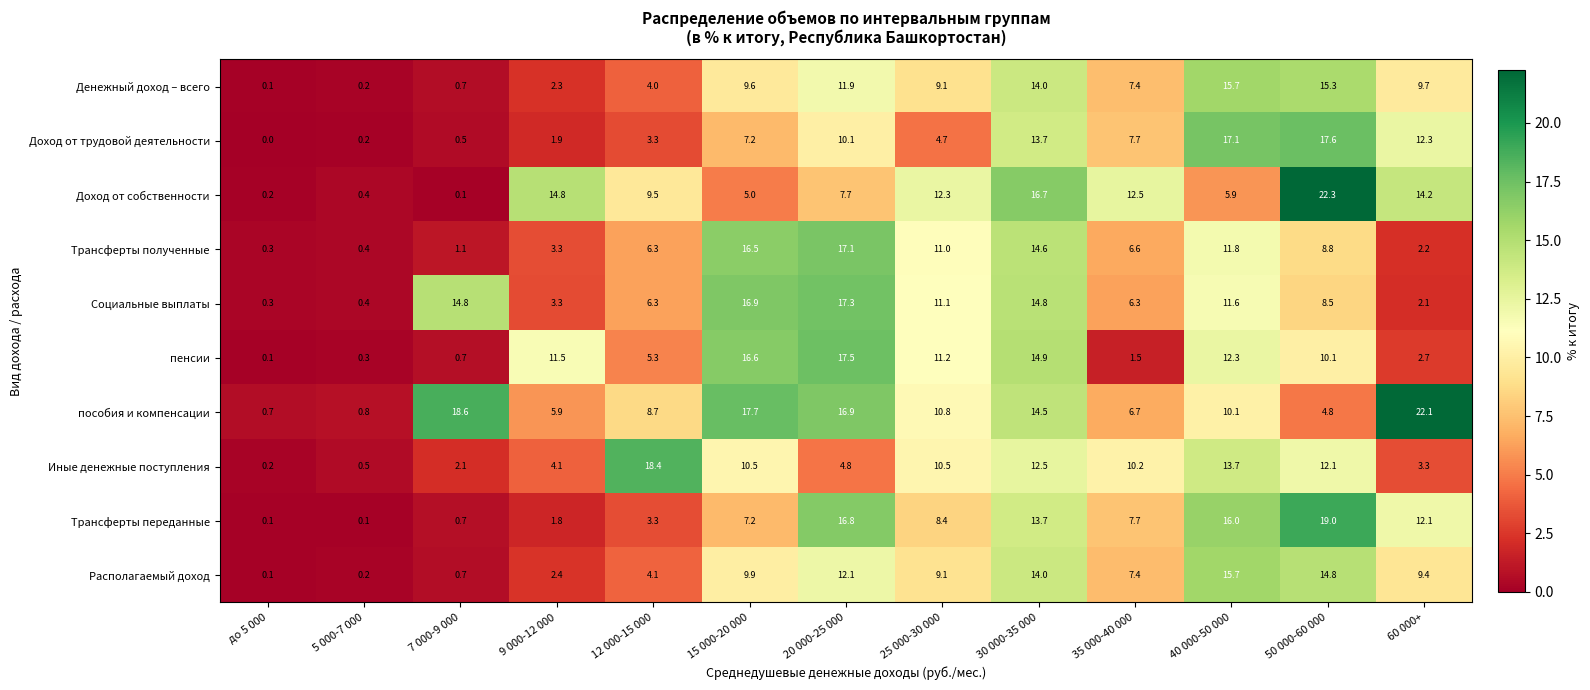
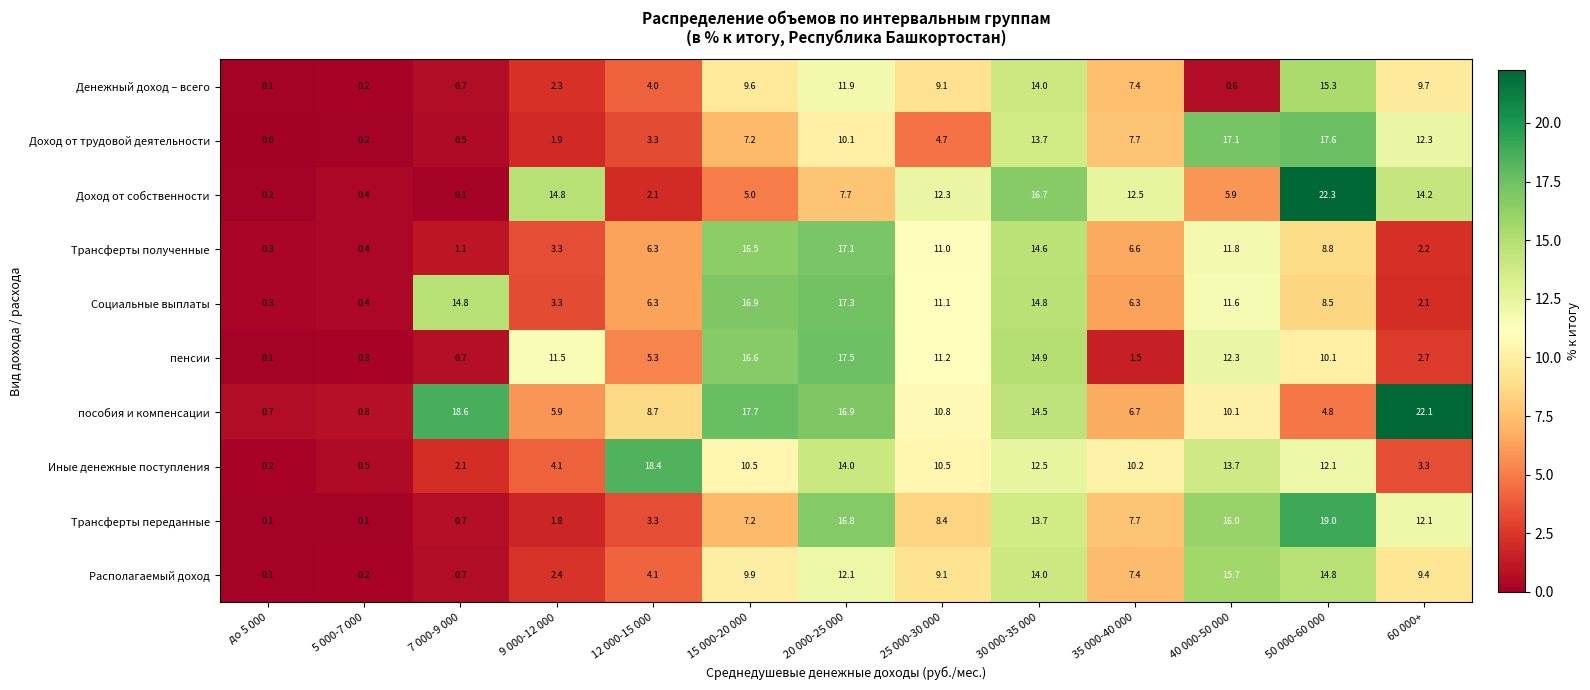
  {
    "Денежный доход – всего": {
      "до 5 000": 0.1,
      "5 000-7 000": 0.2,
      "7 000-9 000": 0.7,
      "9 000-12 000": 2.3,
      "12 000-15 000": 4.0,
      "15 000-20 000": 9.6,
      "20 000-25 000": 11.9,
      "25 000-30 000": 9.1,
      "30 000-35 000": 14.0,
      "35 000-40 000": 7.4,
-     "40 000-50 000": 15.7,
+     "40 000-50 000": 0.6,
      "50 000-60 000": 15.3,
      "60 000+": 9.7
    },
    "Доход от трудовой деятельности": {
      "до 5 000": 0.0,
      "5 000-7 000": 0.2,
      "7 000-9 000": 0.5,
      "9 000-12 000": 1.9,
      "12 000-15 000": 3.3,
      "15 000-20 000": 7.2,
      "20 000-25 000": 10.1,
      "25 000-30 000": 4.7,
      "30 000-35 000": 13.7,
      "35 000-40 000": 7.7,
      "40 000-50 000": 17.1,
      "50 000-60 000": 17.6,
      "60 000+": 12.3
    },
    "Доход от собственности": {
      "до 5 000": 0.2,
      "5 000-7 000": 0.4,
      "7 000-9 000": 0.1,
      "9 000-12 000": 14.8,
-     "12 000-15 000": 9.5,
+     "12 000-15 000": 2.1,
      "15 000-20 000": 5.0,
      "20 000-25 000": 7.7,
      "25 000-30 000": 12.3,
      "30 000-35 000": 16.7,
      "35 000-40 000": 12.5,
      "40 000-50 000": 5.9,
      "50 000-60 000": 22.3,
      "60 000+": 14.2
    },
    "Трансферты полученные": {
      "до 5 000": 0.3,
      "5 000-7 000": 0.4,
      "7 000-9 000": 1.1,
      "9 000-12 000": 3.3,
      "12 000-15 000": 6.3,
      "15 000-20 000": 16.5,
      "20 000-25 000": 17.1,
      "25 000-30 000": 11.0,
      "30 000-35 000": 14.6,
      "35 000-40 000": 6.6,
      "40 000-50 000": 11.8,
      "50 000-60 000": 8.8,
      "60 000+": 2.2
    },
    "Социальные выплаты": {
      "до 5 000": 0.3,
      "5 000-7 000": 0.4,
      "7 000-9 000": 14.8,
      "9 000-12 000": 3.3,
      "12 000-15 000": 6.3,
      "15 000-20 000": 16.9,
      "20 000-25 000": 17.3,
      "25 000-30 000": 11.1,
      "30 000-35 000": 14.8,
      "35 000-40 000": 6.3,
      "40 000-50 000": 11.6,
      "50 000-60 000": 8.5,
      "60 000+": 2.1
    },
    "пенсии": {
      "до 5 000": 0.1,
      "5 000-7 000": 0.3,
      "7 000-9 000": 0.7,
      "9 000-12 000": 11.5,
      "12 000-15 000": 5.3,
      "15 000-20 000": 16.6,
      "20 000-25 000": 17.5,
      "25 000-30 000": 11.2,
      "30 000-35 000": 14.9,
      "35 000-40 000": 1.5,
      "40 000-50 000": 12.3,
      "50 000-60 000": 10.1,
      "60 000+": 2.7
    },
    "пособия и компенсации": {
      "до 5 000": 0.7,
      "5 000-7 000": 0.8,
      "7 000-9 000": 18.6,
      "9 000-12 000": 5.9,
      "12 000-15 000": 8.7,
      "15 000-20 000": 17.7,
      "20 000-25 000": 16.9,
      "25 000-30 000": 10.8,
      "30 000-35 000": 14.5,
      "35 000-40 000": 6.7,
      "40 000-50 000": 10.1,
      "50 000-60 000": 4.8,
      "60 000+": 22.1
    },
    "Иные денежные поступления": {
      "до 5 000": 0.2,
      "5 000-7 000": 0.5,
      "7 000-9 000": 2.1,
      "9 000-12 000": 4.1,
      "12 000-15 000": 18.4,
      "15 000-20 000": 10.5,
-     "20 000-25 000": 4.8,
+     "20 000-25 000": 14.0,
      "25 000-30 000": 10.5,
      "30 000-35 000": 12.5,
      "35 000-40 000": 10.2,
      "40 000-50 000": 13.7,
      "50 000-60 000": 12.1,
      "60 000+": 3.3
    },
    "Трансферты переданные": {
      "до 5 000": 0.1,
      "5 000-7 000": 0.1,
      "7 000-9 000": 0.7,
      "9 000-12 000": 1.8,
      "12 000-15 000": 3.3,
      "15 000-20 000": 7.2,
      "20 000-25 000": 16.8,
      "25 000-30 000": 8.4,
      "30 000-35 000": 13.7,
      "35 000-40 000": 7.7,
      "40 000-50 000": 16.0,
      "50 000-60 000": 19.0,
      "60 000+": 12.1
    },
    "Располагаемый доход": {
      "до 5 000": 0.1,
      "5 000-7 000": 0.2,
      "7 000-9 000": 0.7,
      "9 000-12 000": 2.4,
      "12 000-15 000": 4.1,
      "15 000-20 000": 9.9,
      "20 000-25 000": 12.1,
      "25 000-30 000": 9.1,
      "30 000-35 000": 14.0,
      "35 000-40 000": 7.4,
      "40 000-50 000": 15.7,
      "50 000-60 000": 14.8,
      "60 000+": 9.4
    }
  }
